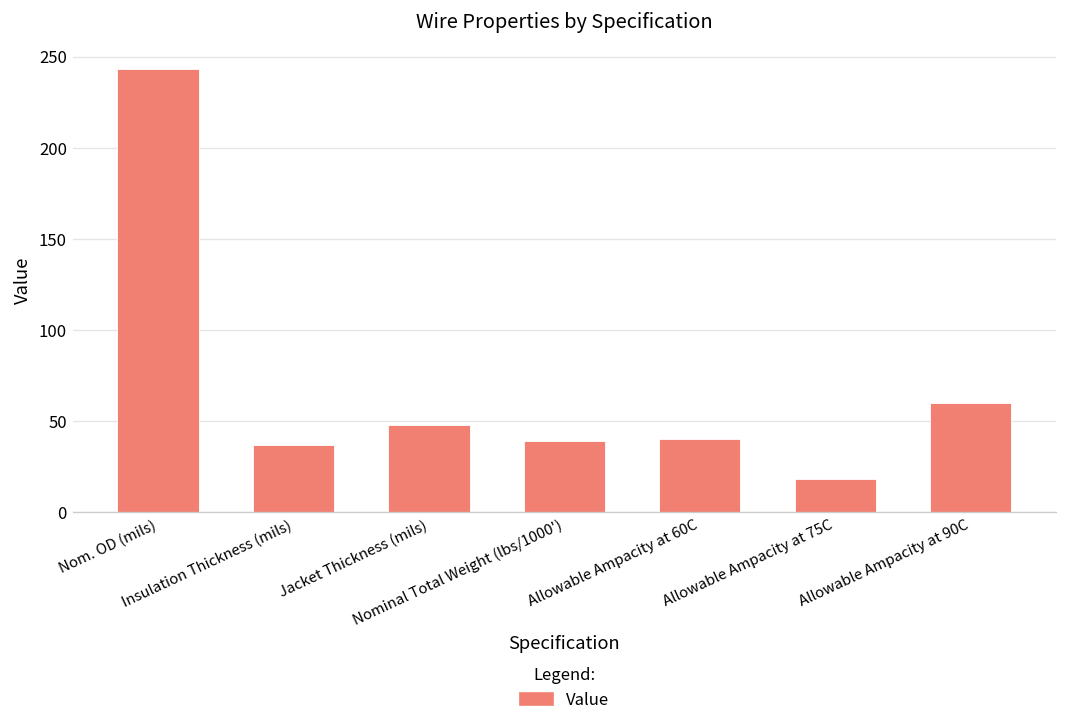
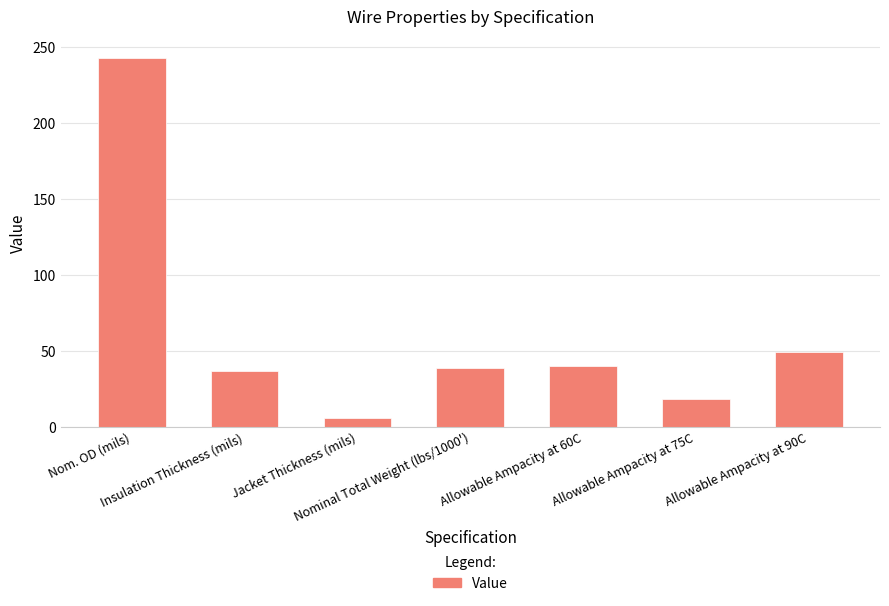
  {
    "Nom. OD (mils)": 243,
    "Insulation Thickness (mils)": 37,
-   "Jacket Thickness (mils)": 48,
+   "Jacket Thickness (mils)": 6,
    "Nominal Total Weight (lbs/1000')": 39,
    "Allowable Ampacity at 60C": 40,
    "Allowable Ampacity at 75C": 18,
-   "Allowable Ampacity at 90C": 60
+   "Allowable Ampacity at 90C": 49
  }
